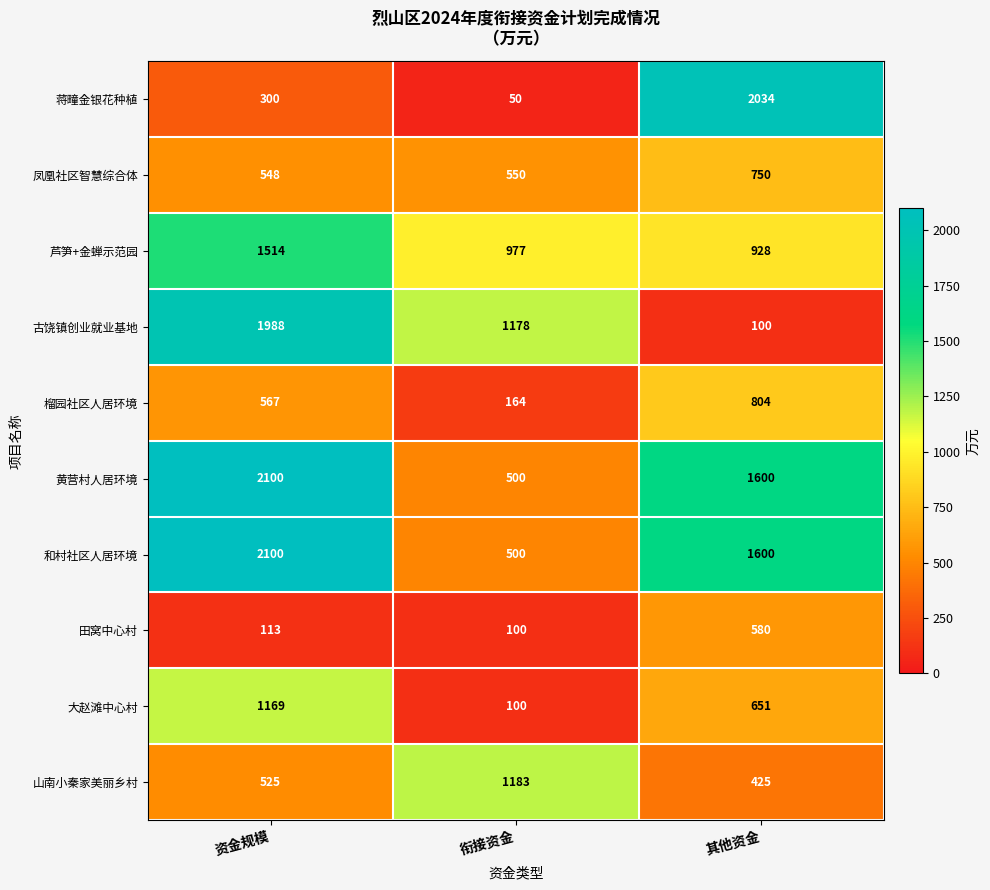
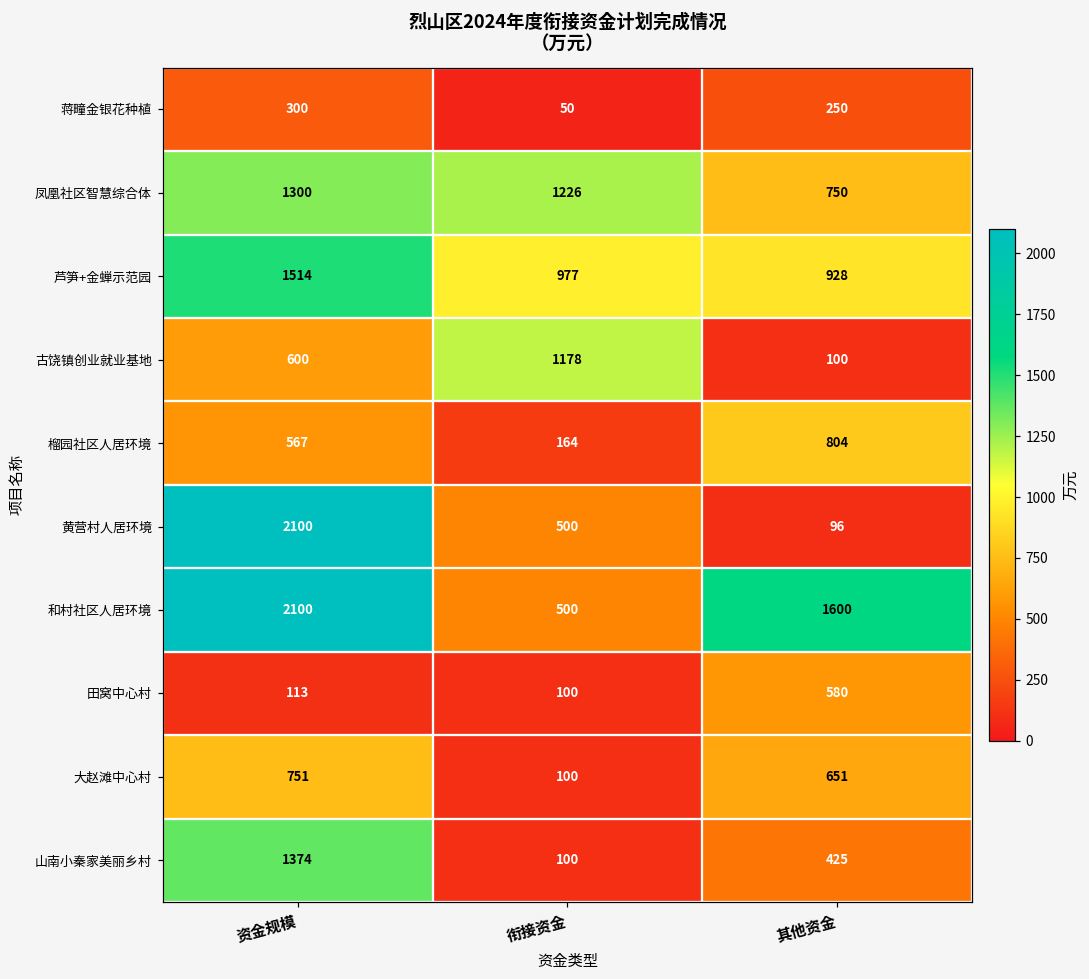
  {
    "蒋疃金银花种植": {
      "资金规模": 300,
      "衔接资金": 50,
-     "其他资金": 2034
+     "其他资金": 250
    },
    "凤凰社区智慧综合体": {
-     "资金规模": 548,
-     "衔接资金": 550,
+     "资金规模": 1300,
+     "衔接资金": 1226,
      "其他资金": 750
    },
    "芦笋+金蝉示范园": {
      "资金规模": 1514,
      "衔接资金": 977,
      "其他资金": 928
    },
    "古饶镇创业就业基地": {
-     "资金规模": 1988,
+     "资金规模": 600,
      "衔接资金": 1178,
      "其他资金": 100
    },
    "榴园社区人居环境": {
      "资金规模": 567,
      "衔接资金": 164,
      "其他资金": 804
    },
    "黄营村人居环境": {
      "资金规模": 2100,
      "衔接资金": 500,
-     "其他资金": 1600
+     "其他资金": 96
    },
    "和村社区人居环境": {
      "资金规模": 2100,
      "衔接资金": 500,
      "其他资金": 1600
    },
    "田窝中心村": {
      "资金规模": 113,
      "衔接资金": 100,
      "其他资金": 580
    },
    "大赵滩中心村": {
-     "资金规模": 1169,
+     "资金规模": 751,
      "衔接资金": 100,
      "其他资金": 651
    },
    "山南小秦家美丽乡村": {
-     "资金规模": 525,
-     "衔接资金": 1183,
+     "资金规模": 1374,
+     "衔接资金": 100,
      "其他资金": 425
    }
  }
